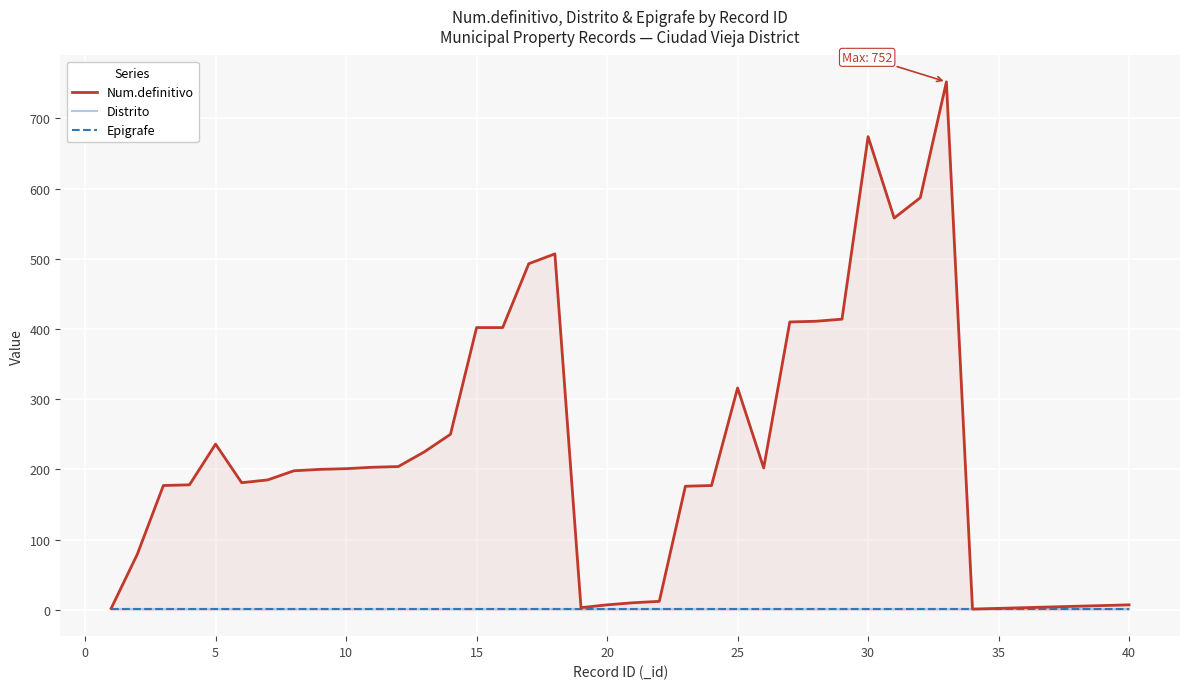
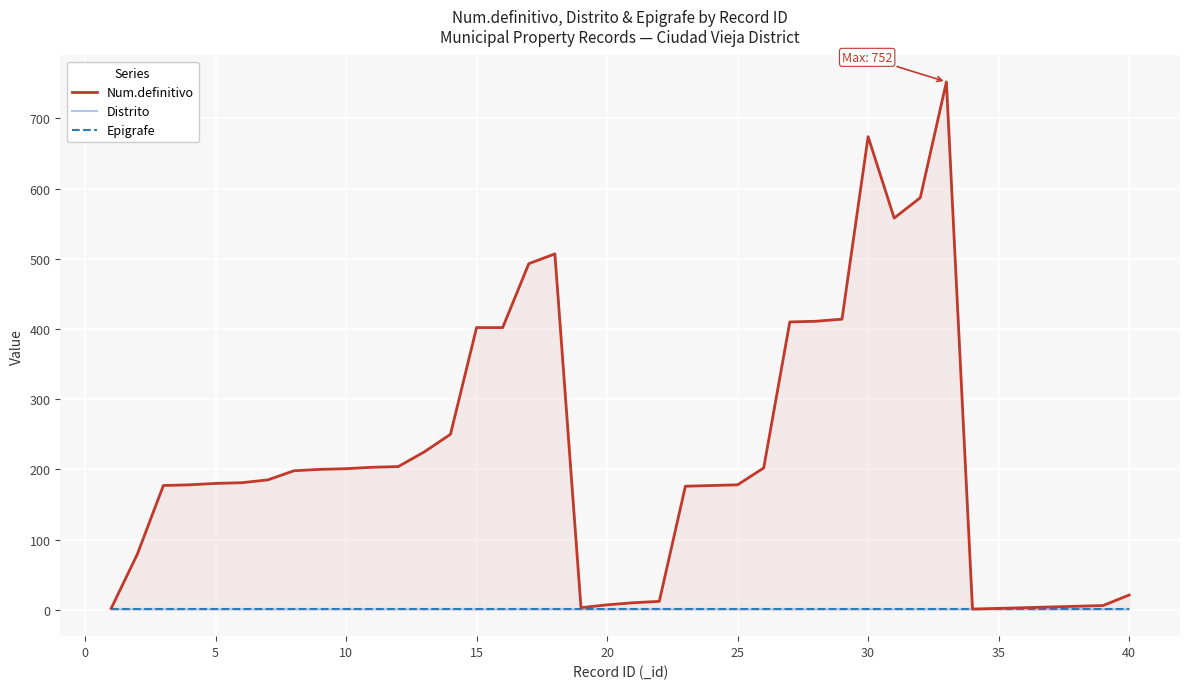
  {
    "Num.definitivo": {
-     "5": 240,
+     "5": 180,
      "10": 200,
      "15": 400,
      "20": 10,
-     "25": 320,
+     "25": 180,
      "30": 670,
-     "40": 10
+     "40": 20
    },
    "Epigrafe": {
      "5": 0,
      "10": 0,
      "15": 0,
      "20": 0,
      "25": 0,
      "30": 0,
      "40": 0
    }
  }
